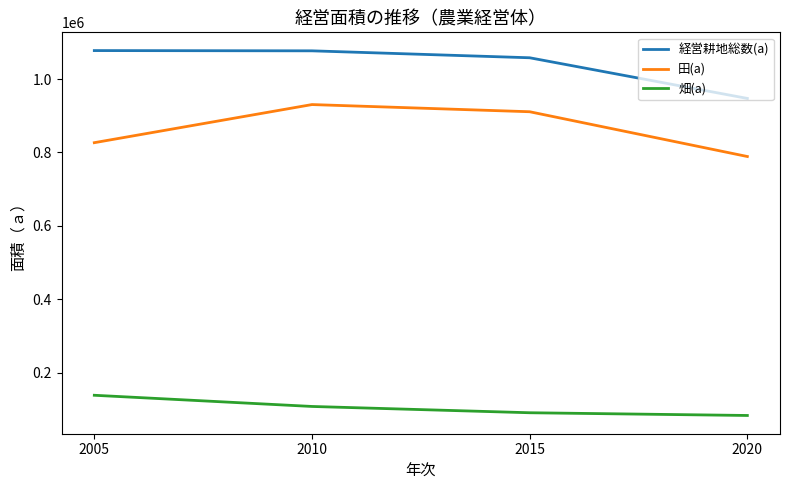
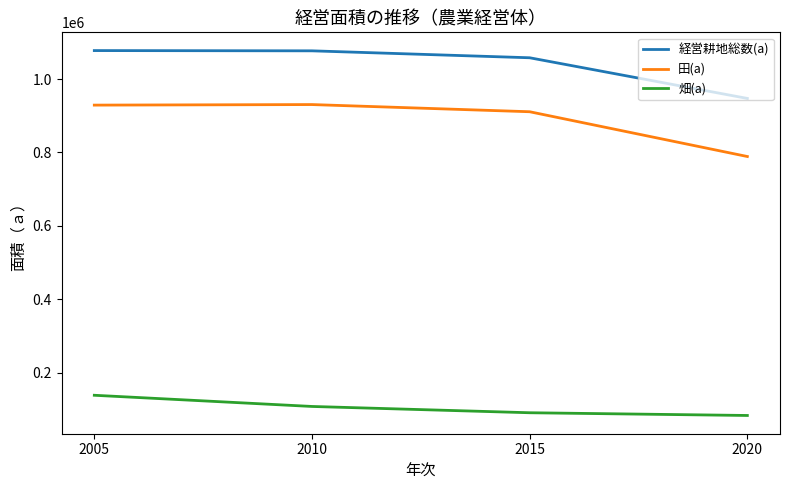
  {
    "経営耕地総数(a)": {
      "2005": 1080000,
      "2010": 1080000,
      "2015": 1060000
    },
    "田(a)": {
-     "2005": 830000,
+     "2005": 930000,
      "2010": 930000,
      "2015": 910000,
      "2020": 790000
    },
    "畑(a)": {
      "2005": 140000,
      "2010": 110000,
      "2015": 90000,
      "2020": 80000
    }
  }
